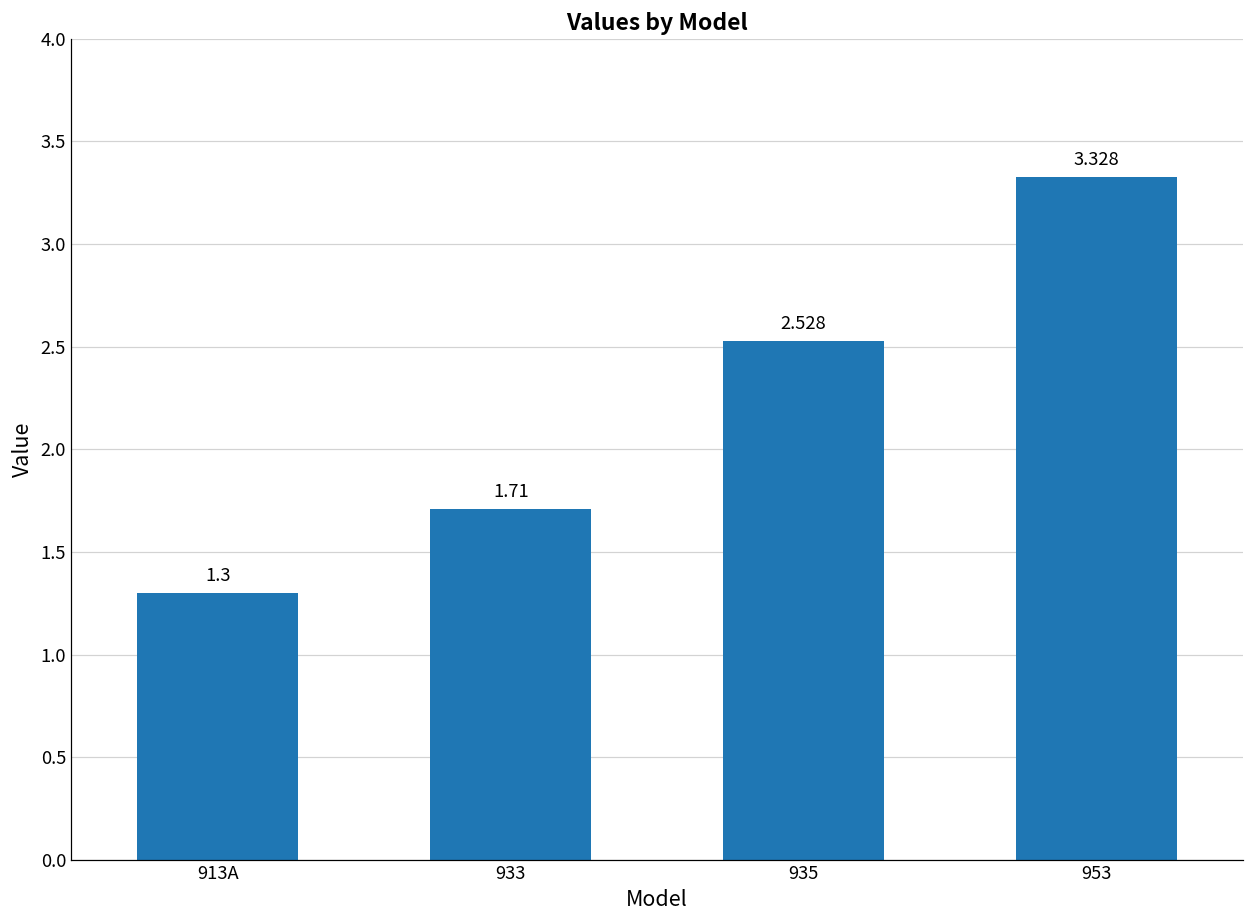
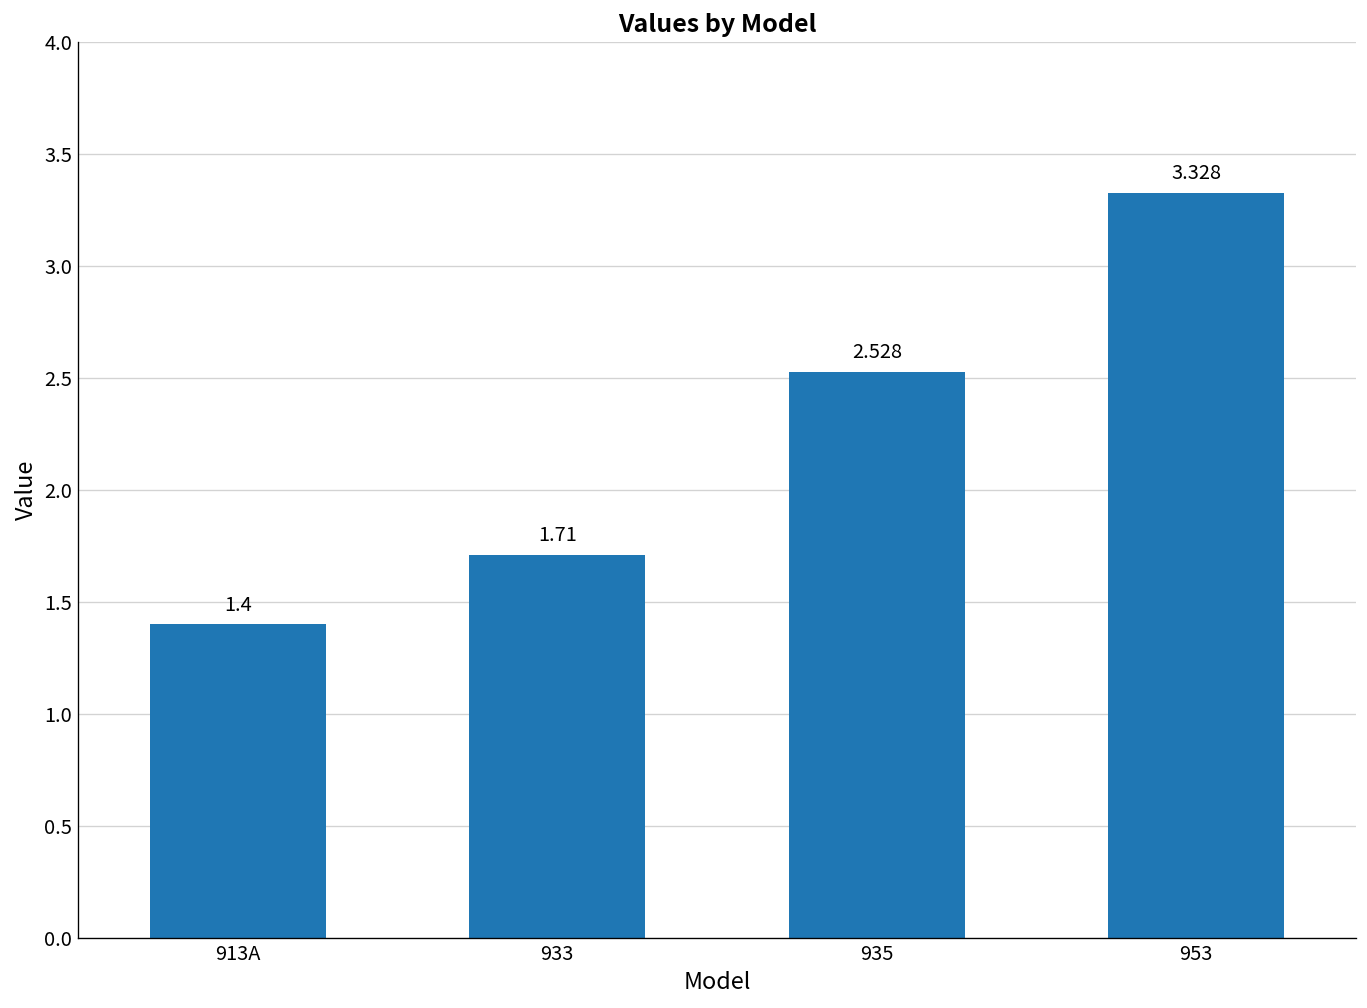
  {
-   "913A": 1.3,
+   "913A": 1.4,
    "933": 1.71,
    "935": 2.528,
    "953": 3.328
  }
